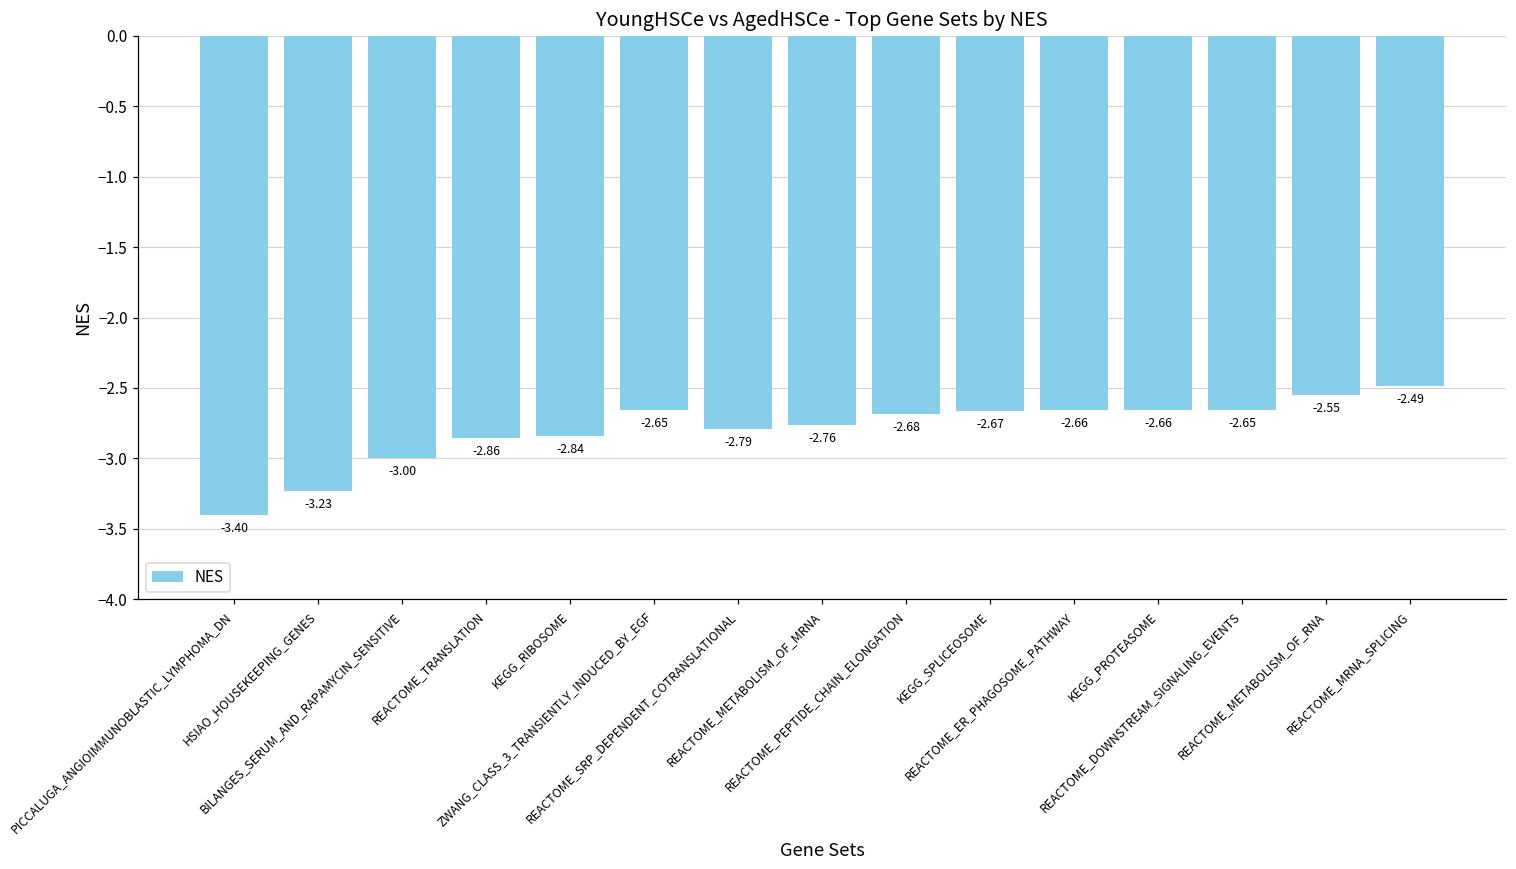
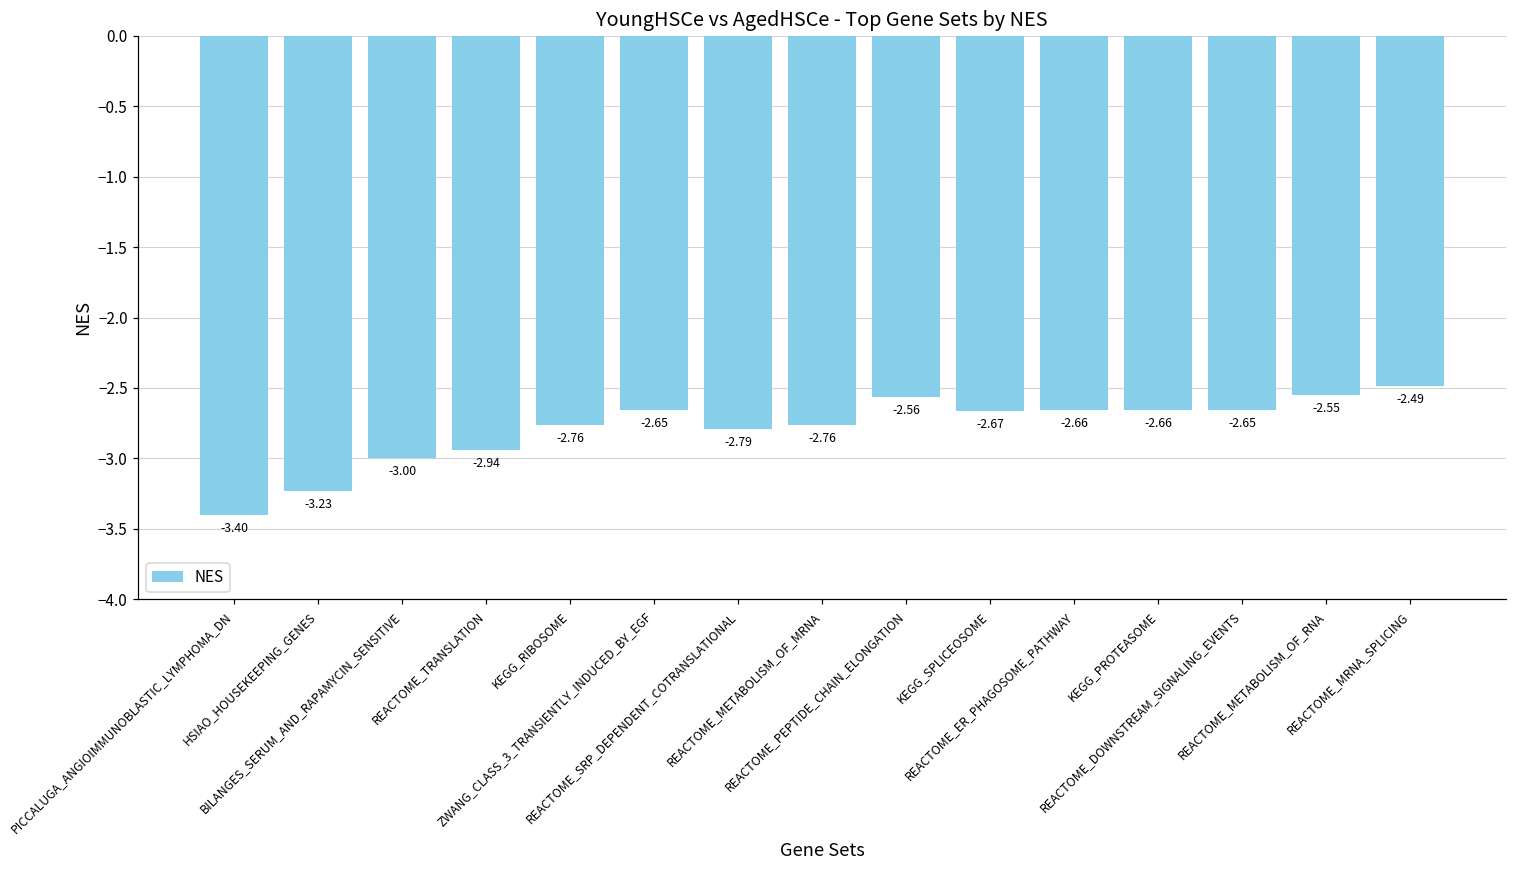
  {
    "PICCALUGA_ANGIOIMMUNOBLASTIC_LYMPHOMA_DN": -3.40,
    "HSIAO_HOUSEKEEPING_GENES": -3.23,
    "BILANGES_SERUM_AND_RAPAMYCIN_SENSITIVE": -3.00,
-   "REACTOME_TRANSLATION": -2.86,
-   "KEGG_RIBOSOME": -2.84,
+   "REACTOME_TRANSLATION": -2.94,
+   "KEGG_RIBOSOME": -2.76,
    "ZWANG_CLASS_3_TRANSIENTLY_INDUCED_BY_EGF": -2.65,
    "REACTOME_SRP_DEPENDENT_COTRANSLATIONAL": -2.79,
    "REACTOME_METABOLISM_OF_MRNA": -2.76,
-   "REACTOME_PEPTIDE_CHAIN_ELONGATION": -2.68,
+   "REACTOME_PEPTIDE_CHAIN_ELONGATION": -2.56,
    "KEGG_SPLICEOSOME": -2.67,
    "REACTOME_ER_PHAGOSOME_PATHWAY": -2.66,
    "KEGG_PROTEASOME": -2.66,
    "REACTOME_DOWNSTREAM_SIGNALING_EVENTS": -2.65,
    "REACTOME_METABOLISM_OF_RNA": -2.55,
    "REACTOME_MRNA_SPLICING": -2.49
  }
